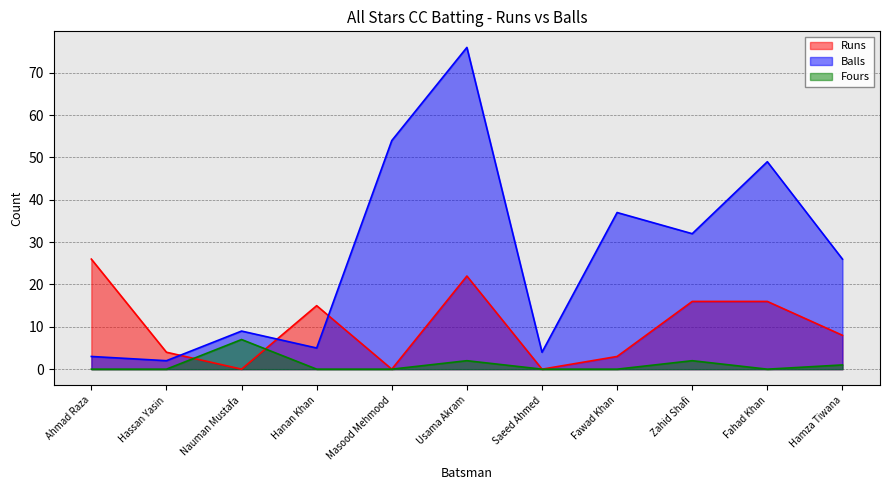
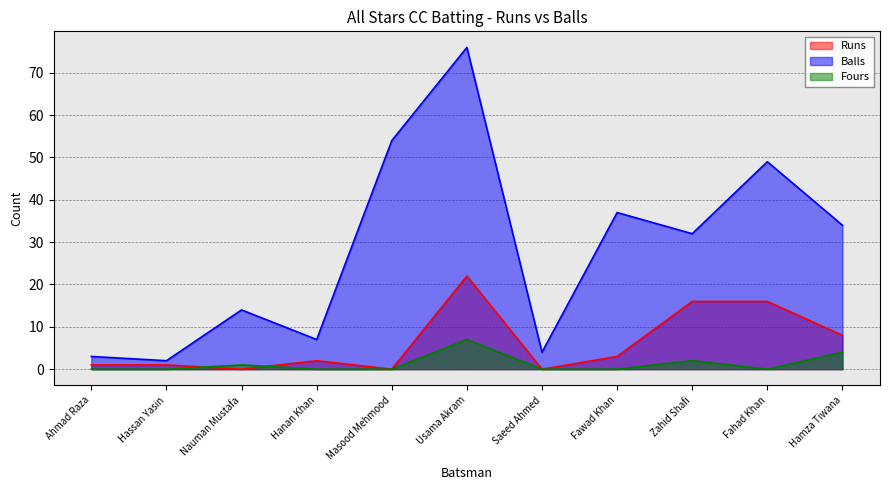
  {
    "Runs": {
-     "Ahmad Raza": 26,
-     "Hassan Yasin": 4,
+     "Ahmad Raza": 1,
+     "Hassan Yasin": 1,
      "Nauman Mustafa": 0,
-     "Hanan Khan": 15,
+     "Hanan Khan": 2,
      "Usama Akram": 22,
      "Fawad Khan": 3,
      "Zahid Shafi": 16,
      "Fahad Khan": 16,
      "Hamza Tiwana": 8
    },
    "Balls": {
      "Ahmad Raza": 3,
      "Hassan Yasin": 2,
-     "Nauman Mustafa": 9,
-     "Hanan Khan": 5,
+     "Nauman Mustafa": 14,
+     "Hanan Khan": 7,
      "Masood Mehmood": 54,
      "Usama Akram": 76,
      "Saeed Ahmed": 4,
      "Fawad Khan": 37,
      "Zahid Shafi": 32,
      "Fahad Khan": 49,
-     "Hamza Tiwana": 26
+     "Hamza Tiwana": 34
    },
    "Fours": {
      "Ahmad Raza": 0,
      "Hassan Yasin": 0,
-     "Nauman Mustafa": 7,
+     "Nauman Mustafa": 1,
      "Hanan Khan": 0,
-     "Usama Akram": 2,
+     "Usama Akram": 7,
      "Fawad Khan": 0,
      "Zahid Shafi": 2,
      "Fahad Khan": 0,
-     "Hamza Tiwana": 1
+     "Hamza Tiwana": 4
    }
  }
